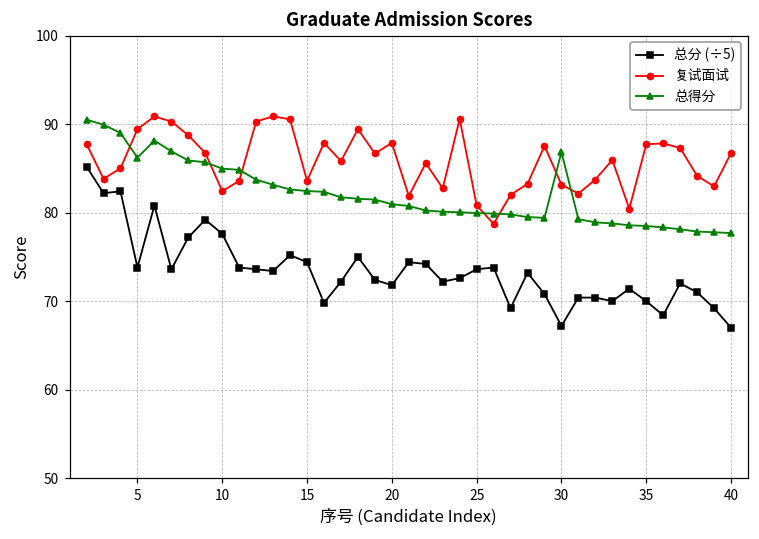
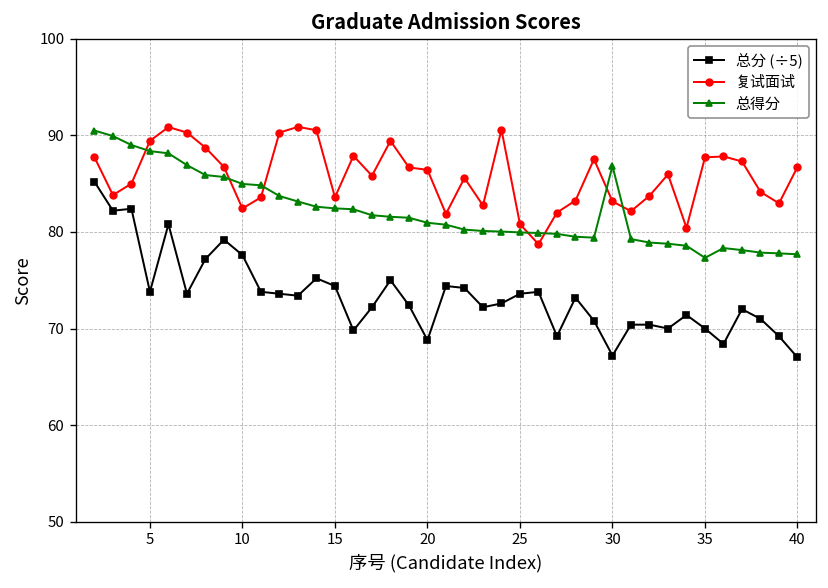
  {
    "总分 (÷5)": {
      "5": 74,
      "10": 78,
      "15": 74,
-     "20": 72,
+     "20": 69,
      "25": 74,
      "30": 67,
      "35": 70,
      "40": 67
    },
    "复试面试": {
      "5": 89,
      "10": 82,
      "15": 84,
-     "20": 88,
+     "20": 86,
      "25": 81,
      "30": 83,
      "35": 88,
      "40": 87
    },
    "总得分": {
-     "5": 86,
+     "5": 88,
      "10": 85,
      "15": 82,
      "20": 81,
      "25": 80,
      "30": 87,
-     "35": 78,
+     "35": 77,
      "40": 78
    }
  }
